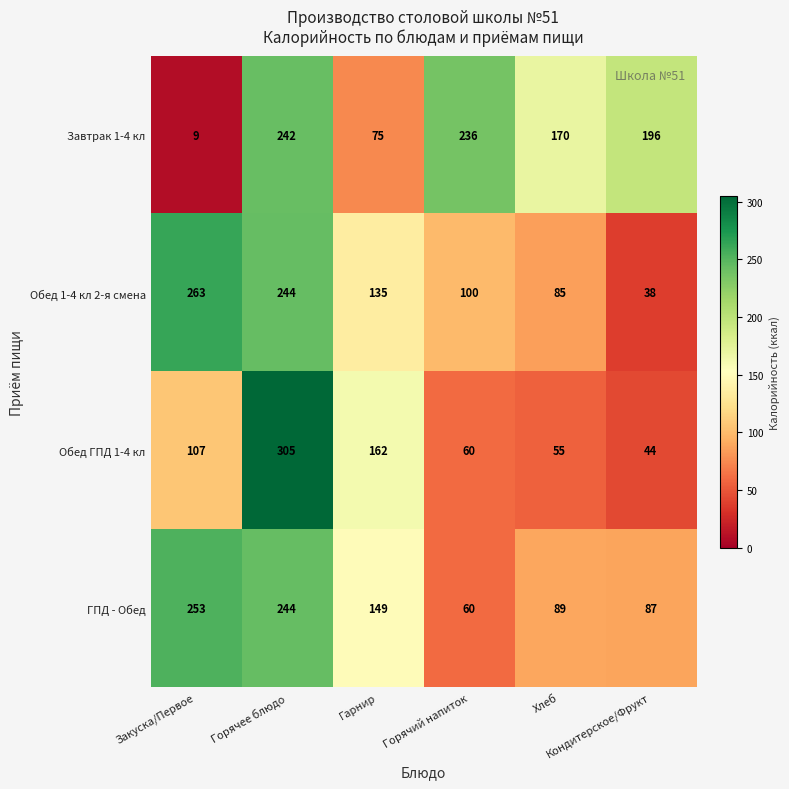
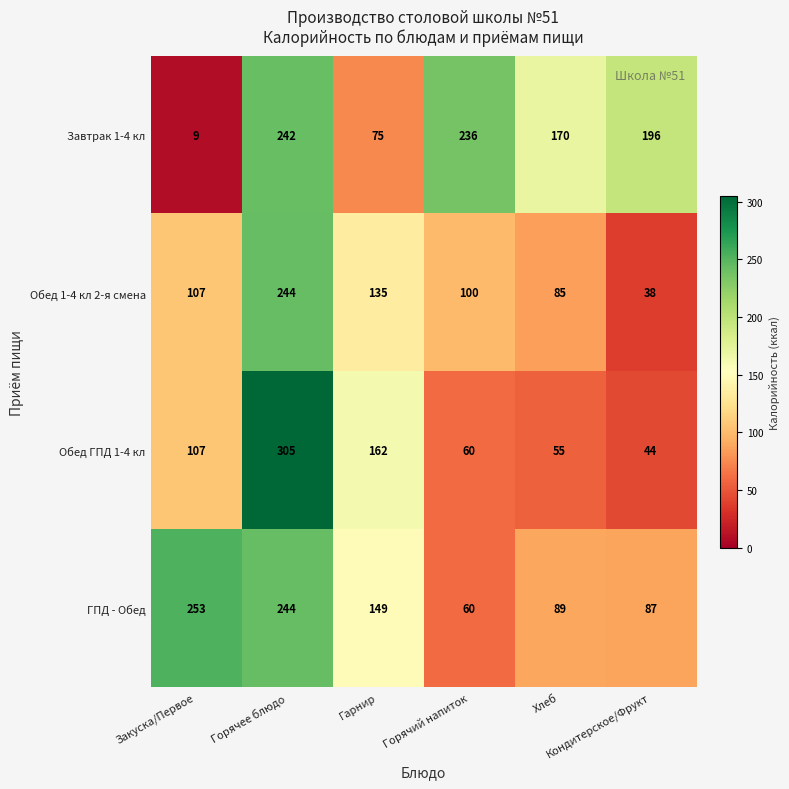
  {
    "Завтрак 1-4 кл": {
      "Закуска/Первое": 9,
      "Горячее блюдо": 242,
      "Гарнир": 75,
      "Горячий напиток": 236,
      "Хлеб": 170
    },
    "Обед 1-4 кл 2-я смена": {
-     "Закуска/Первое": 263,
+     "Закуска/Первое": 107,
      "Горячее блюдо": 244,
      "Гарнир": 135,
      "Горячий напиток": 100,
      "Хлеб": 85,
      "Кондитерское/Фрукт": 38
    },
    "Обед ГПД 1-4 кл": {
      "Закуска/Первое": 107,
      "Горячее блюдо": 305,
      "Гарнир": 162,
      "Горячий напиток": 60,
      "Хлеб": 55,
      "Кондитерское/Фрукт": 44
    },
    "ГПД - Обед": {
      "Закуска/Первое": 253,
      "Горячее блюдо": 244,
      "Гарнир": 149,
      "Горячий напиток": 60,
      "Хлеб": 89,
      "Кондитерское/Фрукт": 87
    }
  }
